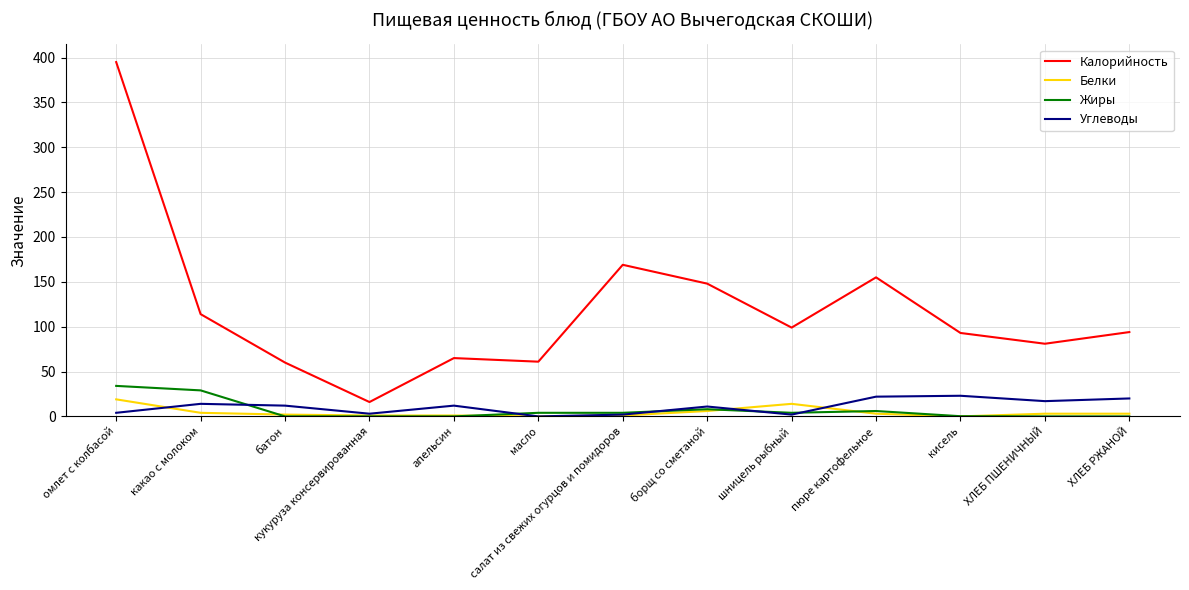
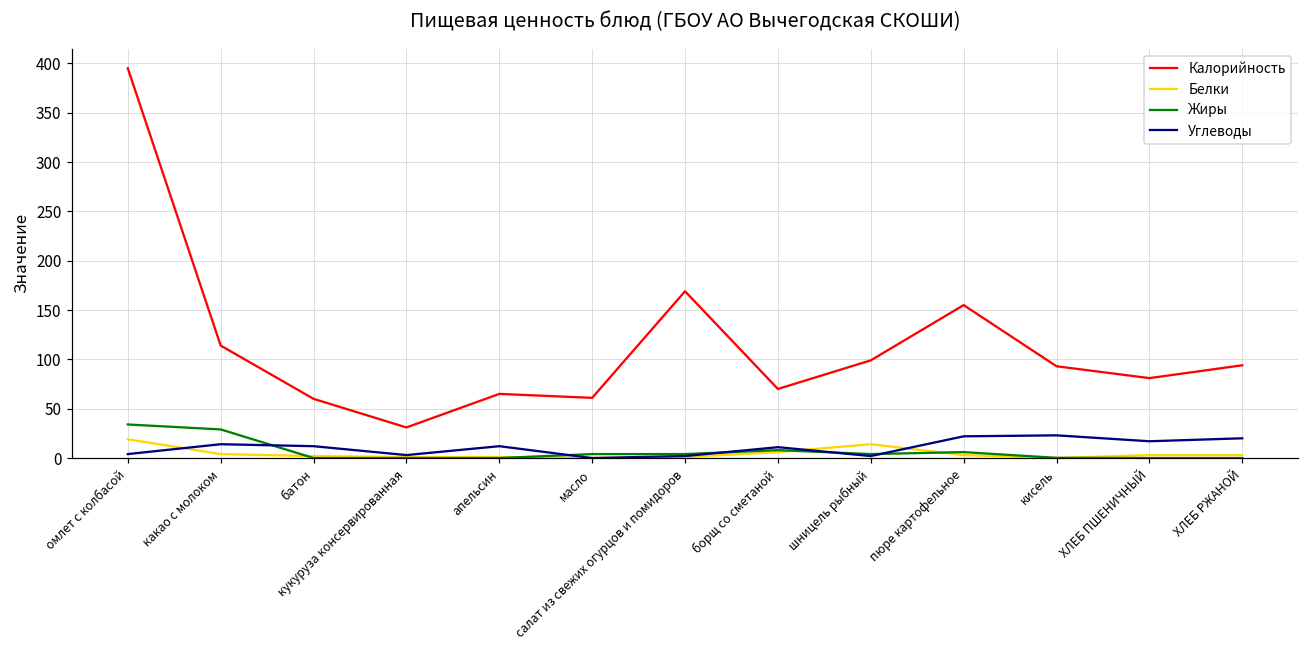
  {
    "Калорийность": {
      "омлет с колбасой": 400,
      "какао с молоком": 110,
      "батон": 60,
-     "кукуруза консервированная": 20,
+     "кукуруза консервированная": 30,
      "апельсин": 70,
      "масло": 60,
      "салат из свежих огурцов и помидоров": 170,
-     "борщ со сметаной": 150,
+     "борщ со сметаной": 70,
      "шницель рыбный": 100,
      "пюре картофельное": 160,
      "кисель": 90,
      "ХЛЕБ ПШЕНИЧНЫЙ": 80,
      "ХЛЕБ РЖАНОЙ": 90
    },
    "Белки": {
      "омлет с колбасой": 20,
      "какао с молоком": 0,
      "шницель рыбный": 10,
      "пюре картофельное": 0,
      "ХЛЕБ ПШЕНИЧНЫЙ": 0,
      "ХЛЕБ РЖАНОЙ": 0
    },
    "Жиры": {
      "омлет с колбасой": 30,
      "какао с молоком": 30,
      "масло": 0,
      "пюре картофельное": 10,
      "ХЛЕБ ПШЕНИЧНЫЙ": 0,
      "ХЛЕБ РЖАНОЙ": 0
    },
    "Углеводы": {
      "омлет с колбасой": 0,
      "какао с молоком": 10,
      "батон": 10,
      "апельсин": 10,
      "борщ со сметаной": 10,
      "пюре картофельное": 20,
      "кисель": 20,
      "ХЛЕБ ПШЕНИЧНЫЙ": 20,
      "ХЛЕБ РЖАНОЙ": 20
    }
  }
